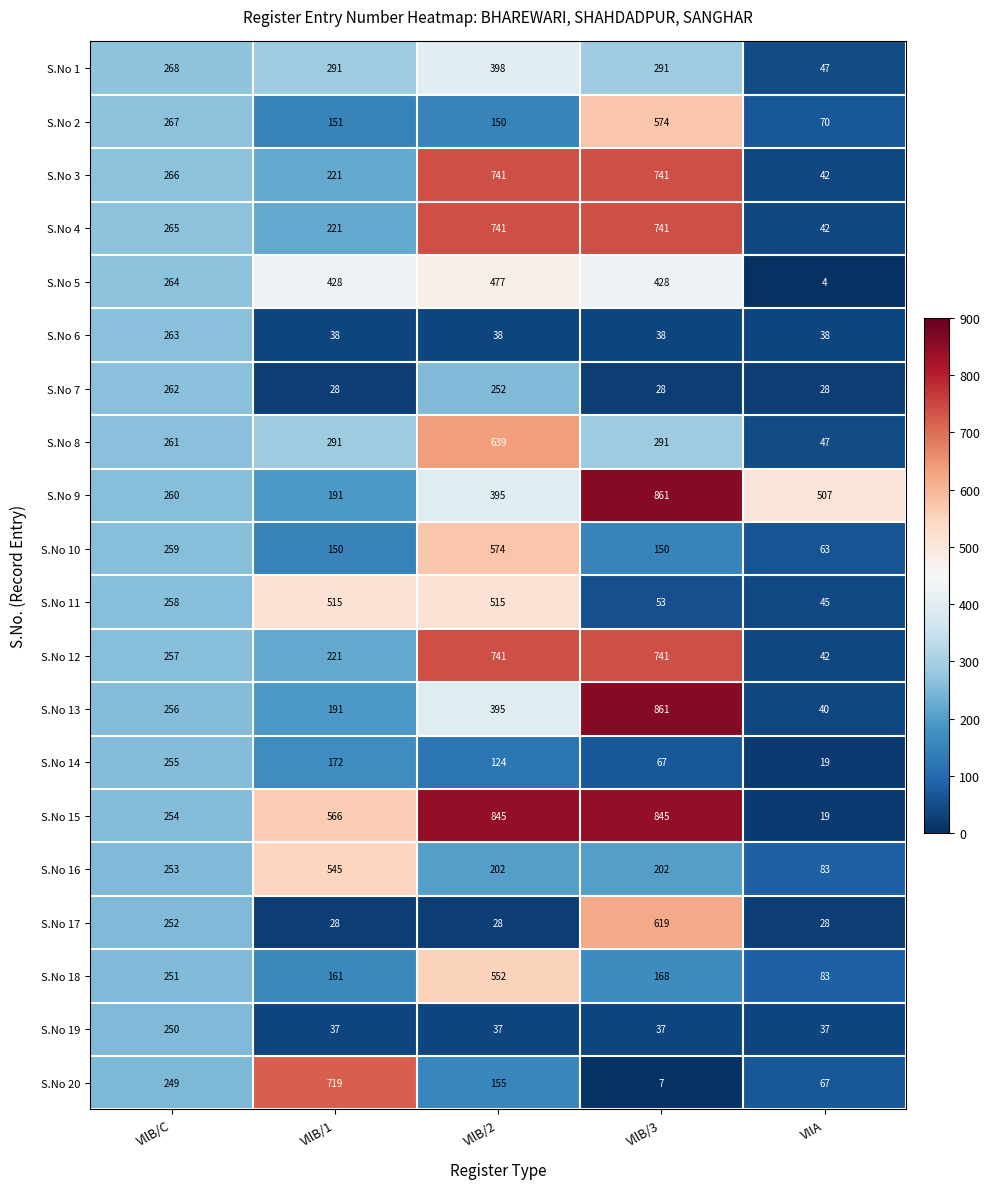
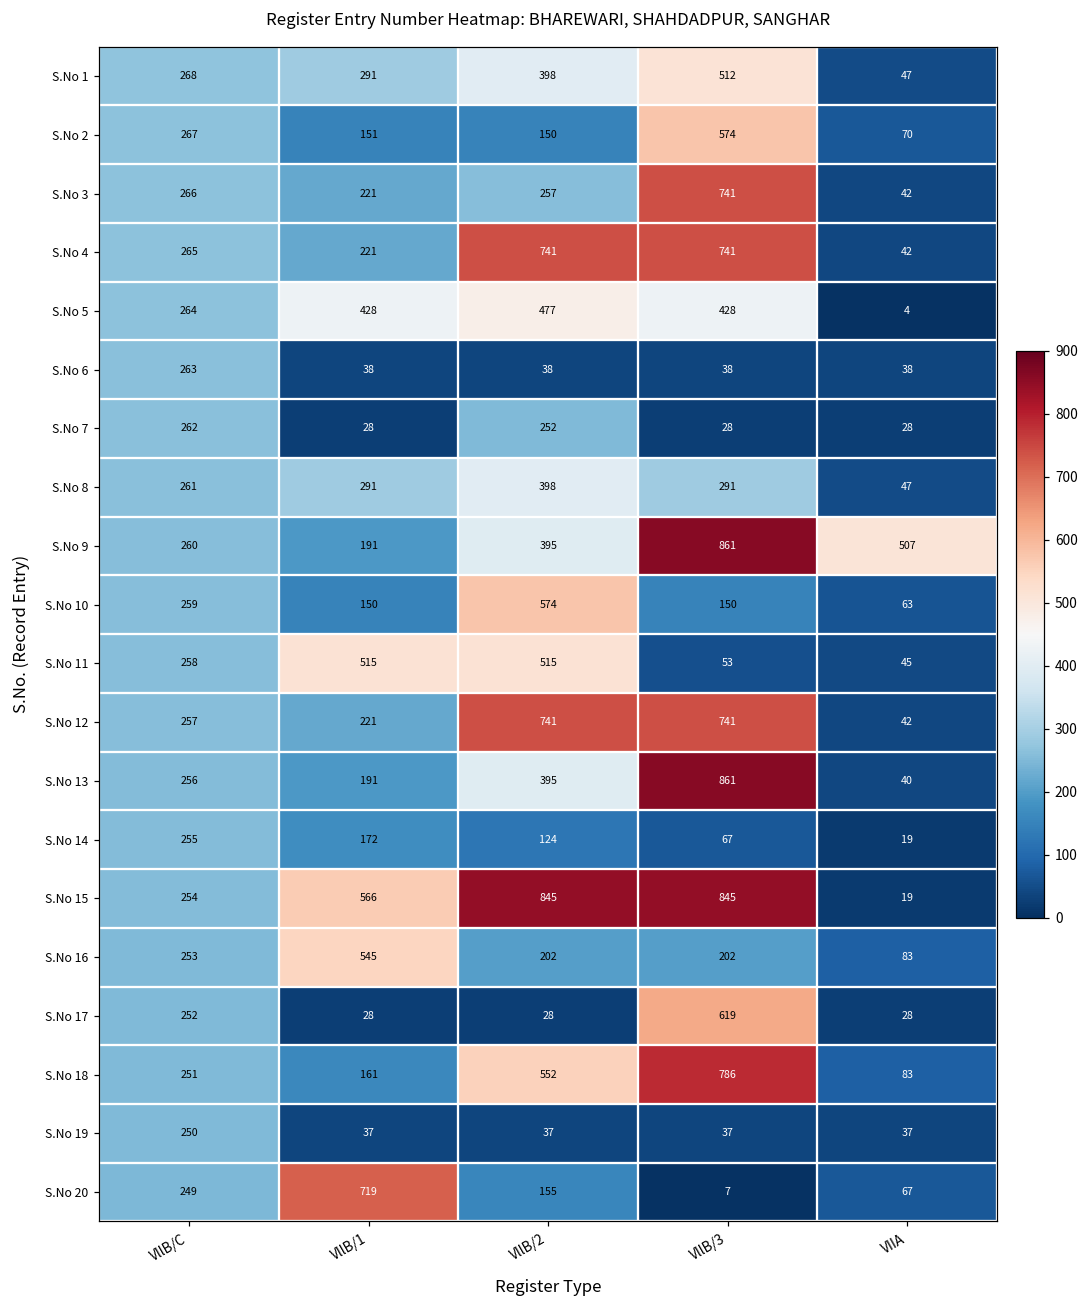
  {
    "S.No 1": {
      "VllB/C": 268,
      "VllB/1": 291,
      "VllB/2": 398,
-     "VllB/3": 291,
+     "VllB/3": 512,
      "VIIA": 47
    },
    "S.No 2": {
      "VllB/C": 267,
      "VllB/1": 151,
      "VllB/2": 150,
      "VllB/3": 574,
      "VIIA": 70
    },
    "S.No 3": {
      "VllB/C": 266,
      "VllB/1": 221,
-     "VllB/2": 741,
+     "VllB/2": 257,
      "VllB/3": 741,
      "VIIA": 42
    },
    "S.No 4": {
      "VllB/C": 265,
      "VllB/1": 221,
      "VllB/2": 741,
      "VllB/3": 741,
      "VIIA": 42
    },
    "S.No 5": {
      "VllB/C": 264,
      "VllB/1": 428,
      "VllB/2": 477,
      "VllB/3": 428,
      "VIIA": 4
    },
    "S.No 6": {
      "VllB/C": 263,
      "VllB/1": 38,
      "VllB/2": 38,
      "VllB/3": 38,
      "VIIA": 38
    },
    "S.No 7": {
      "VllB/C": 262,
      "VllB/1": 28,
      "VllB/2": 252,
      "VllB/3": 28,
      "VIIA": 28
    },
    "S.No 8": {
      "VllB/C": 261,
      "VllB/1": 291,
-     "VllB/2": 639,
+     "VllB/2": 398,
      "VllB/3": 291,
      "VIIA": 47
    },
    "S.No 9": {
      "VllB/C": 260,
      "VllB/1": 191,
      "VllB/2": 395,
      "VllB/3": 861,
      "VIIA": 507
    },
    "S.No 10": {
      "VllB/C": 259,
      "VllB/1": 150,
      "VllB/2": 574,
      "VllB/3": 150,
      "VIIA": 63
    },
    "S.No 11": {
      "VllB/C": 258,
      "VllB/1": 515,
      "VllB/2": 515,
      "VllB/3": 53,
      "VIIA": 45
    },
    "S.No 12": {
      "VllB/C": 257,
      "VllB/1": 221,
      "VllB/2": 741,
      "VllB/3": 741,
      "VIIA": 42
    },
    "S.No 13": {
      "VllB/C": 256,
      "VllB/1": 191,
      "VllB/2": 395,
      "VllB/3": 861,
      "VIIA": 40
    },
    "S.No 14": {
      "VllB/C": 255,
      "VllB/1": 172,
      "VllB/2": 124,
      "VllB/3": 67,
      "VIIA": 19
    },
    "S.No 15": {
      "VllB/C": 254,
      "VllB/1": 566,
      "VllB/2": 845,
      "VllB/3": 845,
      "VIIA": 19
    },
    "S.No 16": {
      "VllB/C": 253,
      "VllB/1": 545,
      "VllB/2": 202,
      "VllB/3": 202,
      "VIIA": 83
    },
    "S.No 17": {
      "VllB/C": 252,
      "VllB/1": 28,
      "VllB/2": 28,
      "VllB/3": 619,
      "VIIA": 28
    },
    "S.No 18": {
      "VllB/C": 251,
      "VllB/1": 161,
      "VllB/2": 552,
-     "VllB/3": 168,
+     "VllB/3": 786,
      "VIIA": 83
    },
    "S.No 19": {
      "VllB/C": 250,
      "VllB/1": 37,
      "VllB/2": 37,
      "VllB/3": 37,
      "VIIA": 37
    },
    "S.No 20": {
      "VllB/C": 249,
      "VllB/1": 719,
      "VllB/2": 155,
      "VllB/3": 7,
      "VIIA": 67
    }
  }
